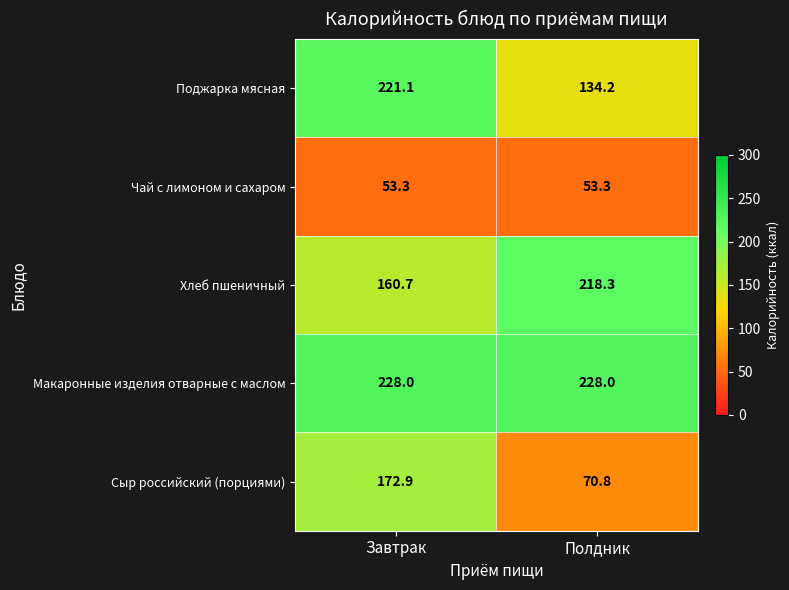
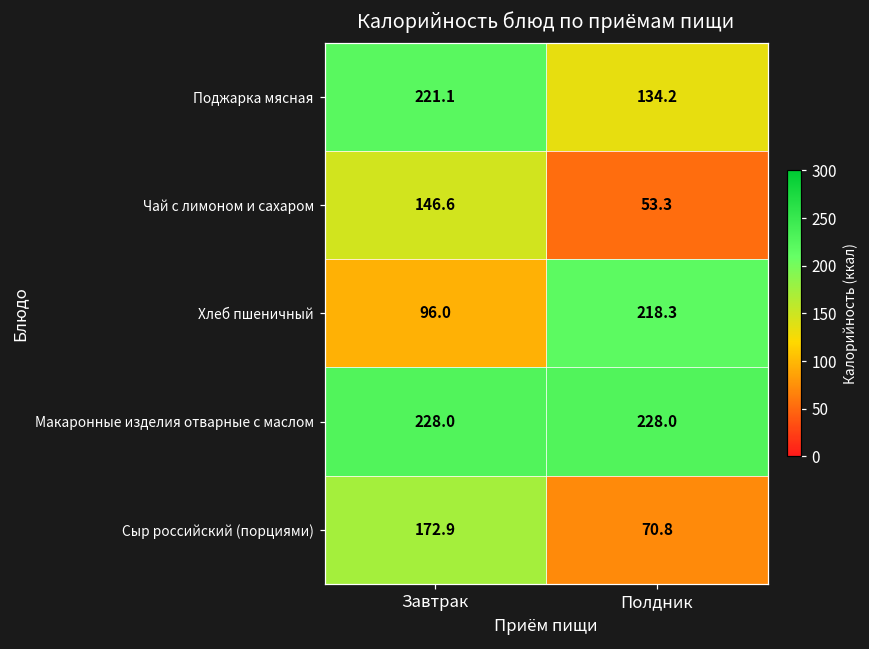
  {
    "Поджарка мясная": {
      "Завтрак": 221.1,
      "Полдник": 134.2
    },
    "Чай с лимоном и сахаром": {
-     "Завтрак": 53.3,
+     "Завтрак": 146.6,
      "Полдник": 53.3
    },
    "Хлеб пшеничный": {
-     "Завтрак": 160.7,
+     "Завтрак": 96.0,
      "Полдник": 218.3
    },
    "Макаронные изделия отварные с маслом": {
      "Завтрак": 228.0,
      "Полдник": 228.0
    },
    "Сыр российский (порциями)": {
      "Завтрак": 172.9,
      "Полдник": 70.8
    }
  }
